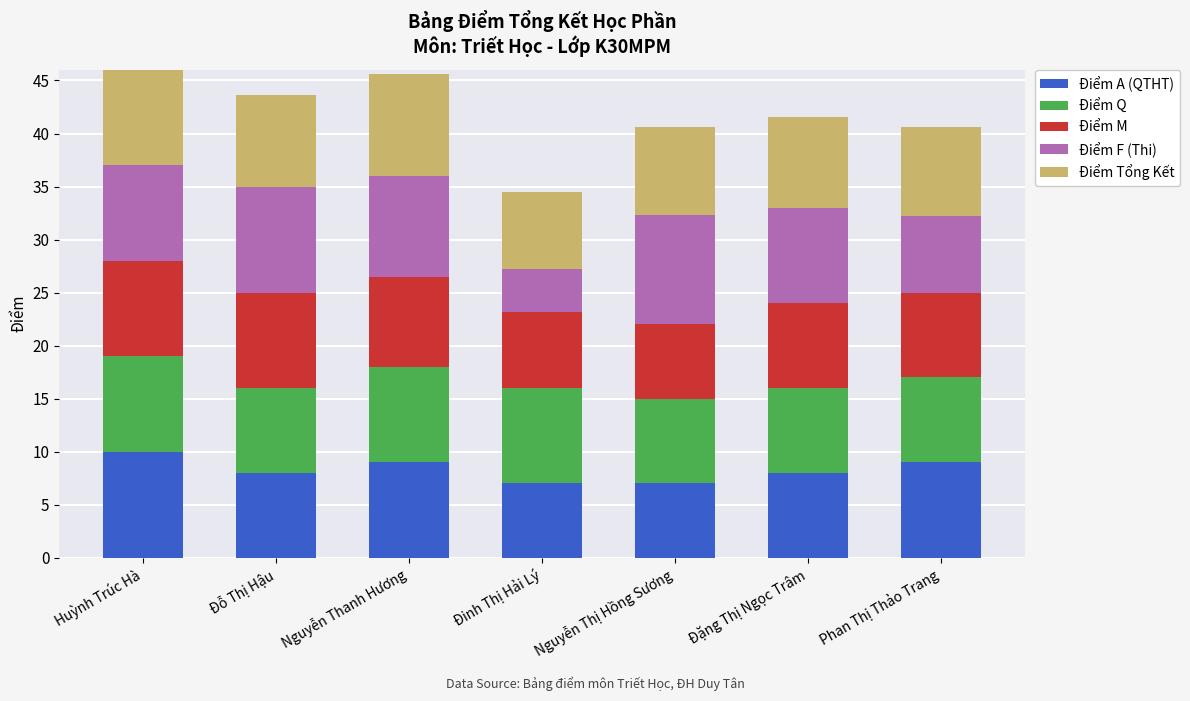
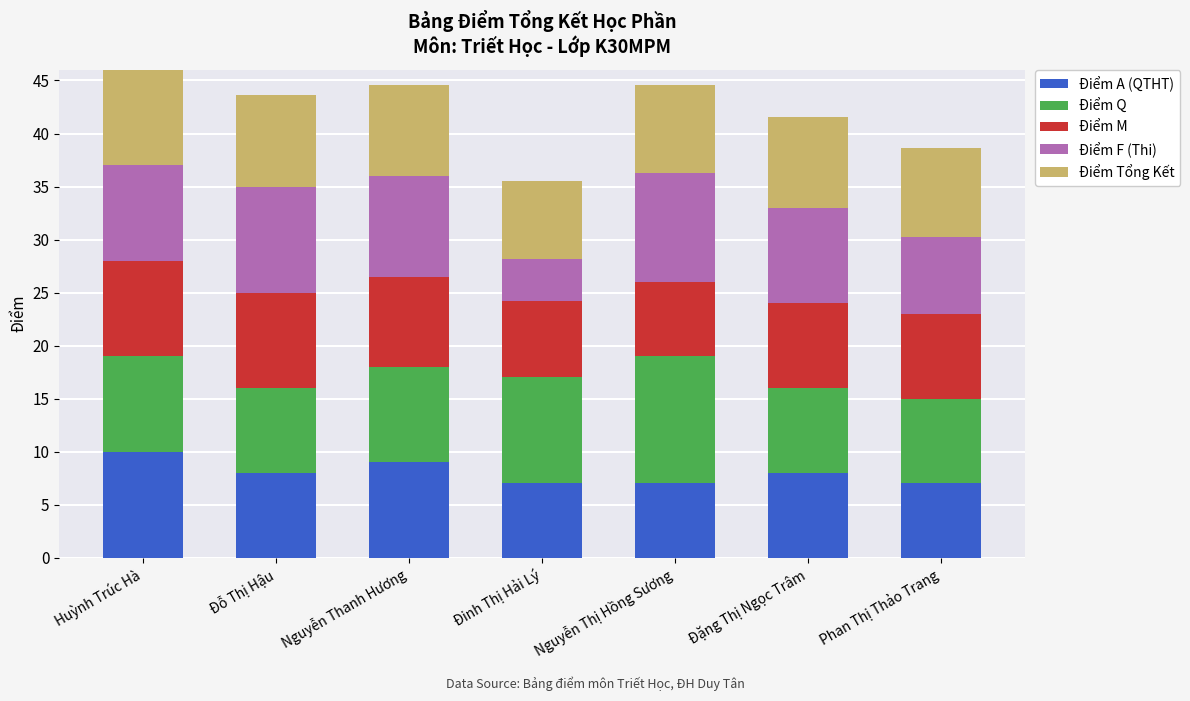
  {
    "Điểm A (QTHT)": {
      "Huỳnh Trúc Hà": 10,
      "Đỗ Thị Hậu": 8,
      "Nguyễn Thanh Hương": 9,
      "Đinh Thị Hải Lý": 7,
      "Nguyễn Thị Hồng Sương": 7,
      "Đặng Thị Ngọc Trâm": 8,
-     "Phan Thị Thảo Trang": 9
+     "Phan Thị Thảo Trang": 7
    },
    "Điểm Q": {
      "Huỳnh Trúc Hà": 9,
      "Đỗ Thị Hậu": 8,
      "Nguyễn Thanh Hương": 9,
-     "Đinh Thị Hải Lý": 9,
-     "Nguyễn Thị Hồng Sương": 8,
+     "Đinh Thị Hải Lý": 10,
+     "Nguyễn Thị Hồng Sương": 12,
      "Đặng Thị Ngọc Trâm": 8,
      "Phan Thị Thảo Trang": 8
    },
    "Điểm M": {
      "Huỳnh Trúc Hà": 9.0,
      "Đỗ Thị Hậu": 9.0,
      "Nguyễn Thanh Hương": 8.5,
      "Đinh Thị Hải Lý": 7.2,
      "Nguyễn Thị Hồng Sương": 7.0,
      "Đặng Thị Ngọc Trâm": 8.0,
      "Phan Thị Thảo Trang": 8.0
    },
    "Điểm F (Thi)": {
      "Huỳnh Trúc Hà": 9.0,
      "Đỗ Thị Hậu": 10.0,
      "Nguyễn Thanh Hương": 9.5,
      "Đinh Thị Hải Lý": 4.0,
      "Nguyễn Thị Hồng Sương": 10.3,
      "Đặng Thị Ngọc Trâm": 9.0,
      "Phan Thị Thảo Trang": 7.2
    },
    "Điểm Tổng Kết": {
      "Huỳnh Trúc Hà": 9.1,
      "Đỗ Thị Hậu": 8.6,
-     "Nguyễn Thanh Hương": 9.6,
+     "Nguyễn Thanh Hương": 8.6,
      "Đinh Thị Hải Lý": 7.3,
      "Nguyễn Thị Hồng Sương": 8.3,
      "Đặng Thị Ngọc Trâm": 8.6,
      "Phan Thị Thảo Trang": 8.4
    }
  }
